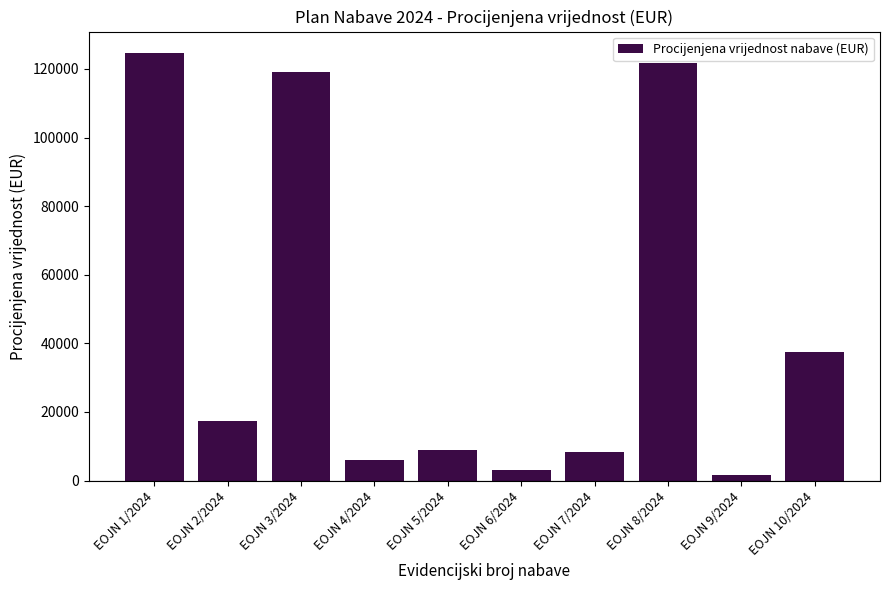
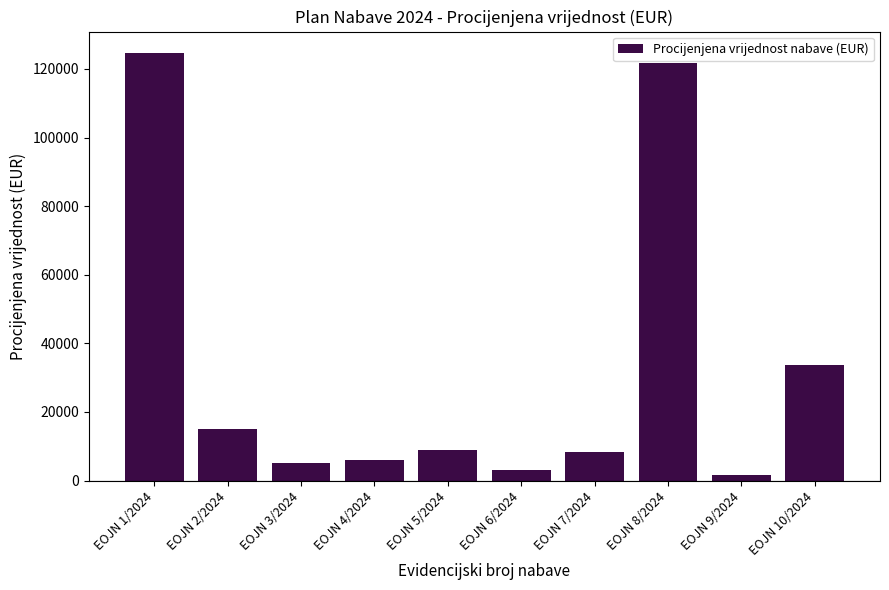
  {
    "EOJN 1/2024": 125000,
-   "EOJN 2/2024": 17000,
-   "EOJN 3/2024": 119000,
+   "EOJN 2/2024": 15000,
+   "EOJN 3/2024": 5000,
    "EOJN 4/2024": 6000,
    "EOJN 5/2024": 9000,
    "EOJN 6/2024": 3000,
    "EOJN 7/2024": 8000,
    "EOJN 8/2024": 122000,
    "EOJN 9/2024": 2000,
-   "EOJN 10/2024": 38000
+   "EOJN 10/2024": 34000
  }
